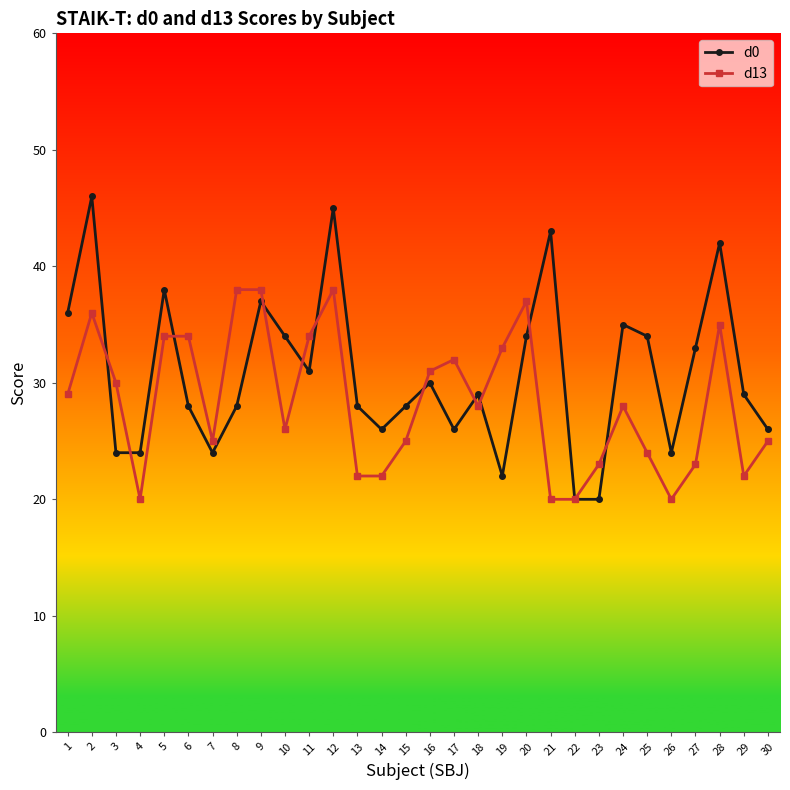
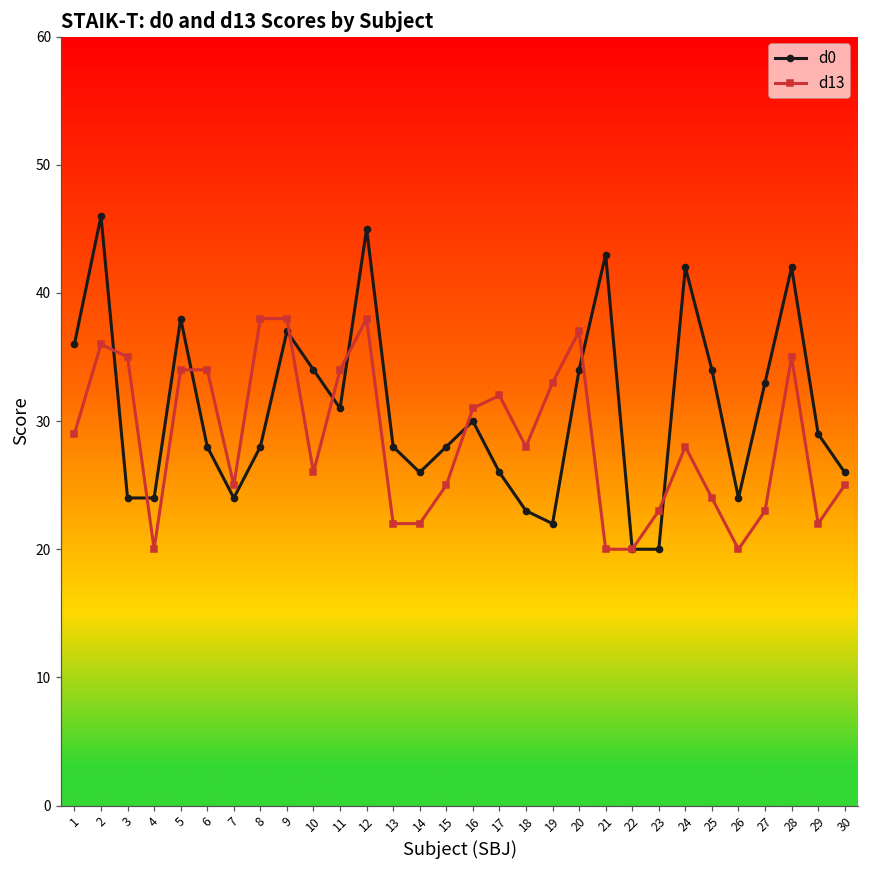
  {
    "d0": {
      "1": 36,
      "2": 46,
      "3": 24,
      "4": 24,
      "5": 38,
      "6": 28,
      "7": 24,
      "8": 28,
      "9": 37,
      "10": 34,
      "11": 31,
      "12": 45,
      "13": 28,
      "14": 26,
      "15": 28,
      "16": 30,
      "17": 26,
-     "18": 29,
+     "18": 23,
      "19": 22,
      "20": 34,
      "21": 43,
      "23": 20,
-     "24": 35,
+     "24": 42,
      "25": 34,
      "26": 24,
      "27": 33,
      "28": 42,
      "29": 29,
      "30": 26
    },
    "d13": {
      "1": 29,
      "2": 36,
-     "3": 30,
+     "3": 35,
      "4": 20,
      "5": 34,
      "6": 34,
      "7": 25,
      "8": 38,
      "9": 38,
      "10": 26,
      "11": 34,
      "12": 38,
      "13": 22,
      "14": 22,
      "15": 25,
      "16": 31,
      "17": 32,
      "18": 28,
      "19": 33,
      "20": 37,
      "21": 20,
      "23": 23,
      "24": 28,
      "25": 24,
      "26": 20,
      "27": 23,
      "28": 35,
      "29": 22,
      "30": 25
    }
  }
